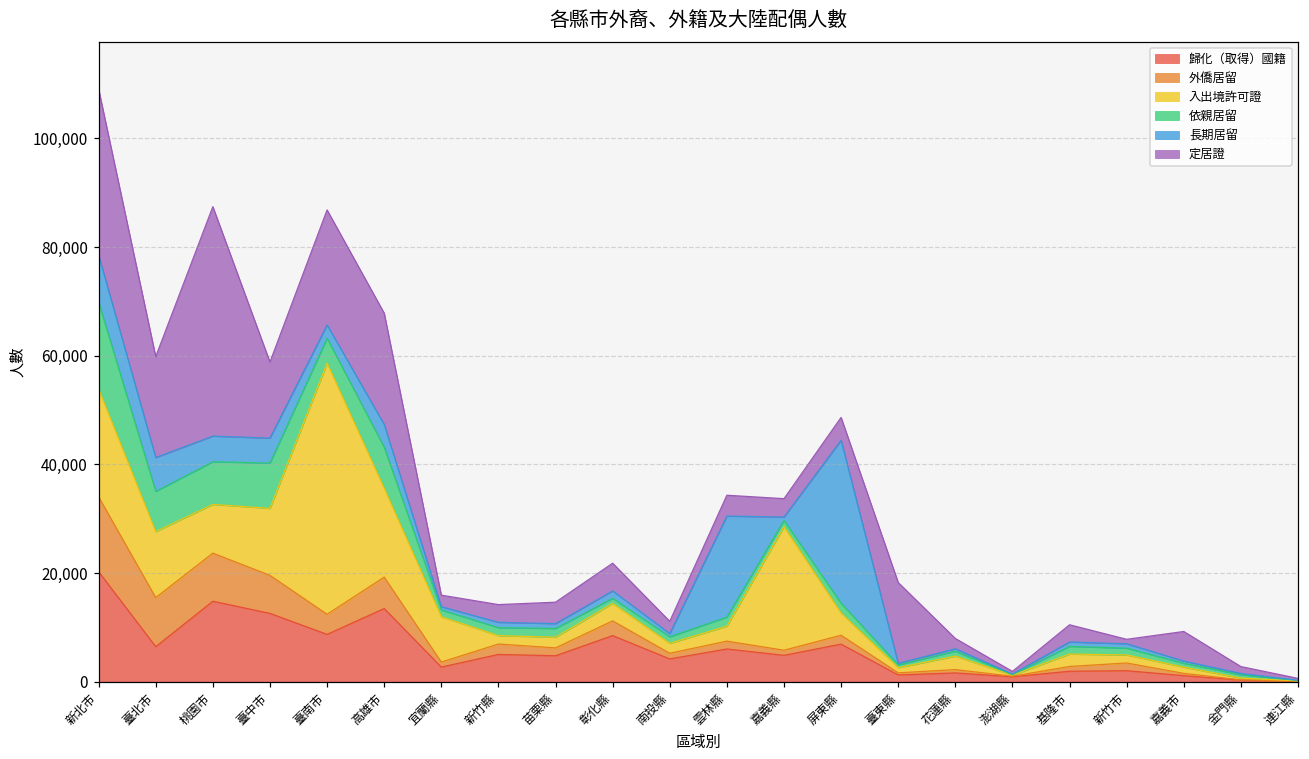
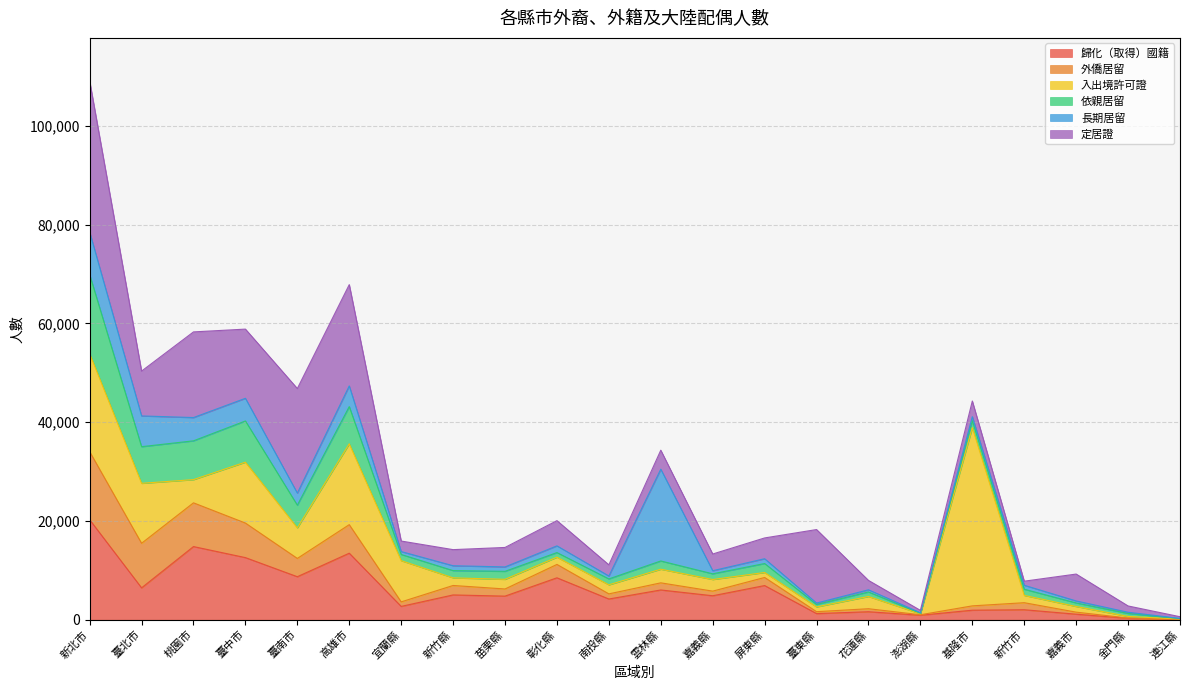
  {
    "入出境許可證": {
      "新北市": "20,000",
      "臺北市": "12,000",
-     "桃園市": "9,000",
+     "桃園市": "5,000",
      "臺中市": "12,000",
-     "臺南市": "46,000",
+     "臺南市": "6,000",
      "高雄市": "16,000",
      "宜蘭縣": "8,000",
      "新竹縣": "2,000",
      "苗栗縣": "2,000",
-     "彰化縣": "3,000",
+     "彰化縣": "1,000",
      "南投縣": "2,000",
      "雲林縣": "3,000",
-     "嘉義縣": "23,000",
-     "屏東縣": "4,000",
+     "嘉義縣": "2,000",
+     "屏東縣": "1,000",
      "花蓮縣": "2,000",
-     "基隆市": "2,000",
+     "基隆市": "36,000",
      "新竹市": "1,000",
      "嘉義市": "1,000"
    },
    "依親居留": {
      "新北市": "16,000",
      "臺北市": "7,000",
      "桃園市": "8,000",
      "臺中市": "8,000",
      "臺南市": "5,000",
      "高雄市": "8,000",
      "宜蘭縣": "1,000",
      "新竹縣": "1,000",
      "苗栗縣": "2,000",
      "彰化縣": "1,000",
      "南投縣": "1,000",
      "雲林縣": "2,000",
      "嘉義縣": "1,000",
      "屏東縣": "2,000",
      "基隆市": "1,000",
      "新竹市": "1,000"
    },
    "長期居留": {
      "新北市": "9,000",
      "臺北市": "6,000",
      "桃園市": "5,000",
      "臺中市": "5,000",
      "臺南市": "2,000",
      "高雄市": "4,000",
      "宜蘭縣": "1,000",
      "新竹縣": "1,000",
      "苗栗縣": "1,000",
      "彰化縣": "1,000",
      "南投縣": "1,000",
      "雲林縣": "19,000",
      "嘉義縣": "1,000",
-     "屏東縣": "30,000",
+     "屏東縣": "1,000",
      "基隆市": "1,000",
      "新竹市": "1,000"
    },
    "定居證": {
      "新北市": "31,000",
-     "臺北市": "19,000",
-     "桃園市": "42,000",
+     "臺北市": "9,000",
+     "桃園市": "17,000",
      "臺中市": "14,000",
      "臺南市": "21,000",
      "高雄市": "20,000",
      "宜蘭縣": "2,000",
      "新竹縣": "3,000",
      "苗栗縣": "4,000",
      "彰化縣": "5,000",
      "南投縣": "2,000",
      "雲林縣": "4,000",
      "嘉義縣": "3,000",
      "屏東縣": "4,000",
      "臺東縣": "15,000",
      "花蓮縣": "2,000",
      "基隆市": "3,000",
      "新竹市": "1,000",
      "嘉義市": "5,000",
      "金門縣": "1,000"
    }
  }
